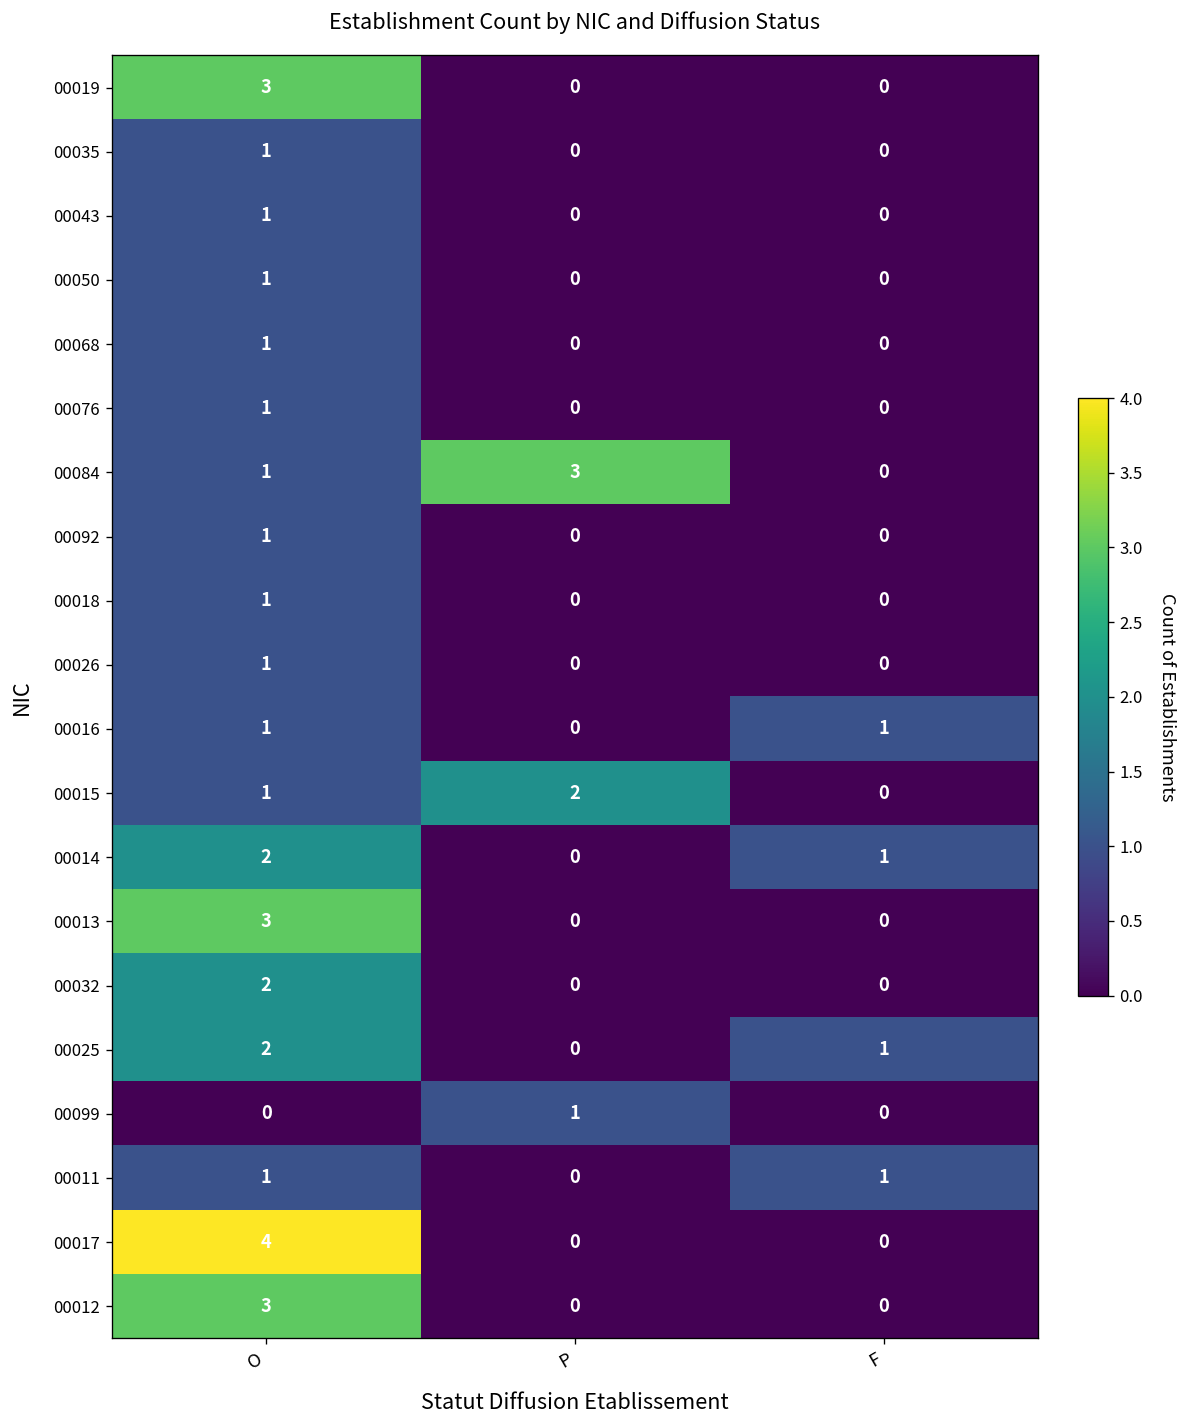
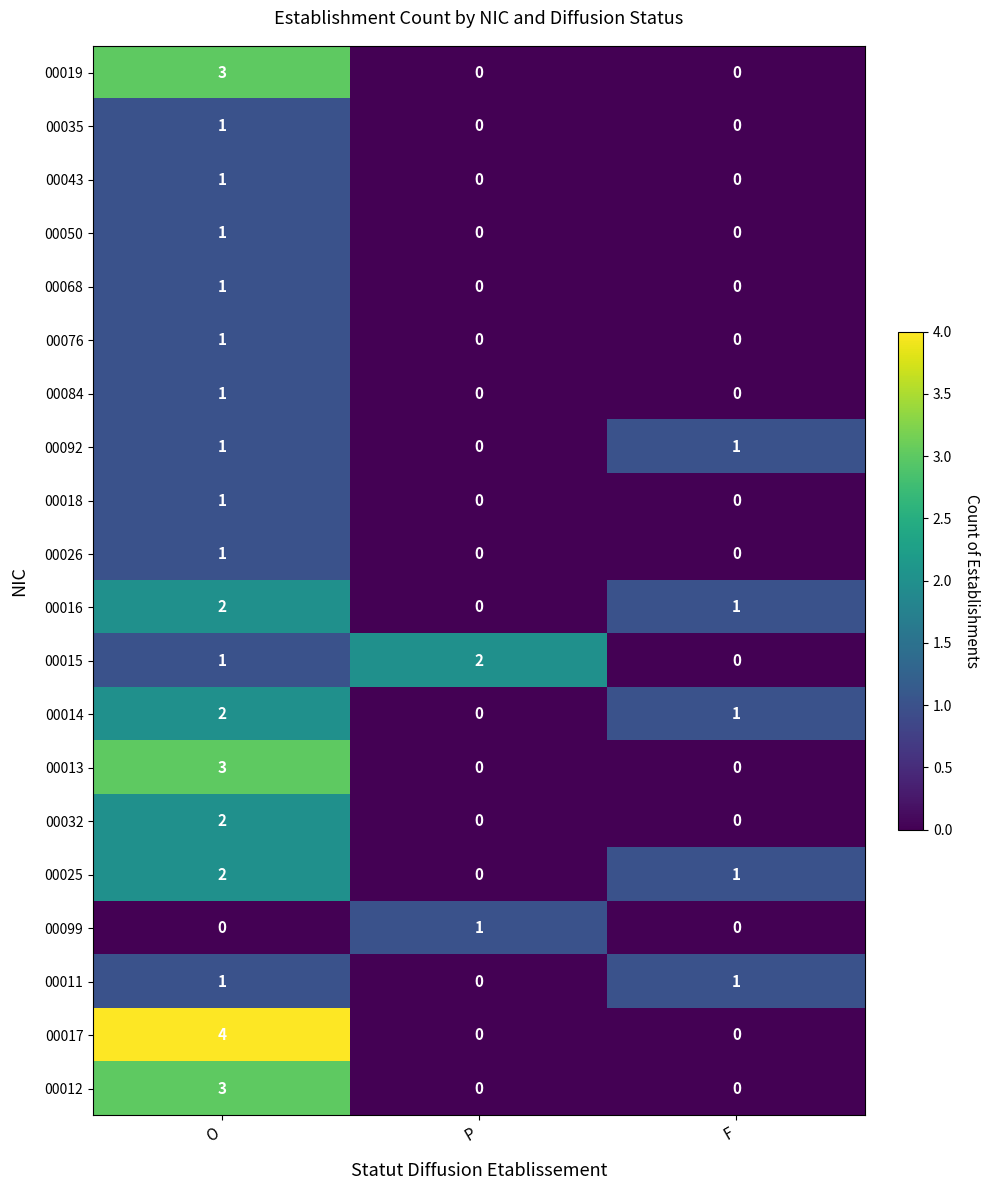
  {
    "00019": {
      "O": 3,
      "P": 0,
      "F": 0
    },
    "00035": {
      "O": 1,
      "P": 0,
      "F": 0
    },
    "00043": {
      "O": 1,
      "P": 0,
      "F": 0
    },
    "00050": {
      "O": 1,
      "P": 0,
      "F": 0
    },
    "00068": {
      "O": 1,
      "P": 0,
      "F": 0
    },
    "00076": {
      "O": 1,
      "P": 0,
      "F": 0
    },
    "00084": {
      "O": 1,
-     "P": 3,
+     "P": 0,
      "F": 0
    },
    "00092": {
      "O": 1,
      "P": 0,
-     "F": 0
+     "F": 1
    },
    "00018": {
      "O": 1,
      "P": 0,
      "F": 0
    },
    "00026": {
      "O": 1,
      "P": 0,
      "F": 0
    },
    "00016": {
-     "O": 1,
+     "O": 2,
      "P": 0,
      "F": 1
    },
    "00015": {
      "O": 1,
      "P": 2,
      "F": 0
    },
    "00014": {
      "O": 2,
      "P": 0,
      "F": 1
    },
    "00013": {
      "O": 3,
      "P": 0,
      "F": 0
    },
    "00032": {
      "O": 2,
      "P": 0,
      "F": 0
    },
    "00025": {
      "O": 2,
      "P": 0,
      "F": 1
    },
    "00099": {
      "O": 0,
      "P": 1,
      "F": 0
    },
    "00011": {
      "O": 1,
      "P": 0,
      "F": 1
    },
    "00017": {
      "O": 4,
      "P": 0,
      "F": 0
    },
    "00012": {
      "O": 3,
      "P": 0,
      "F": 0
    }
  }
